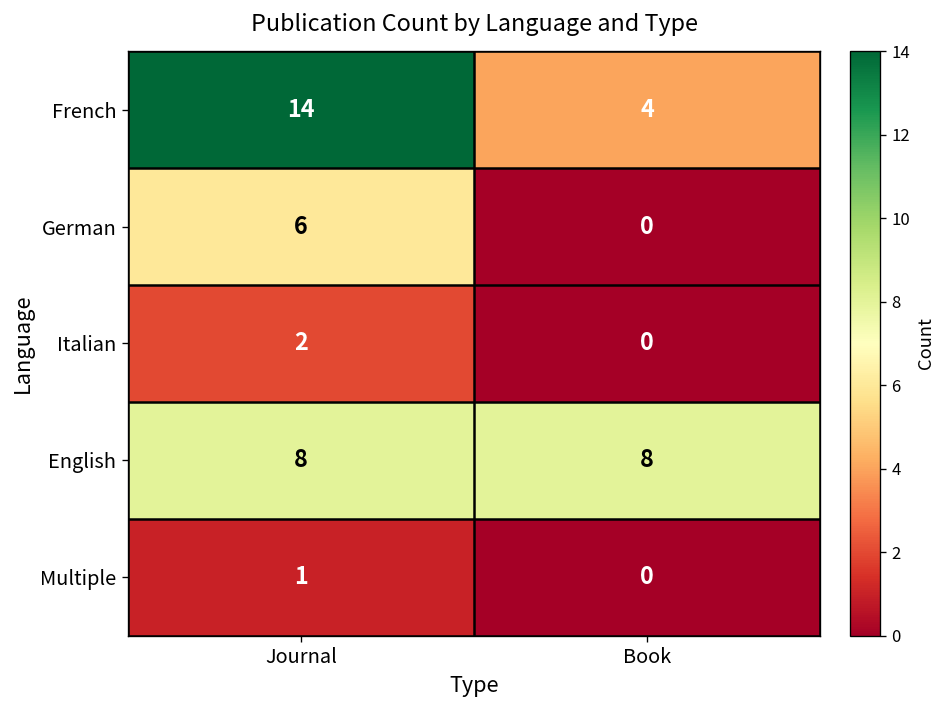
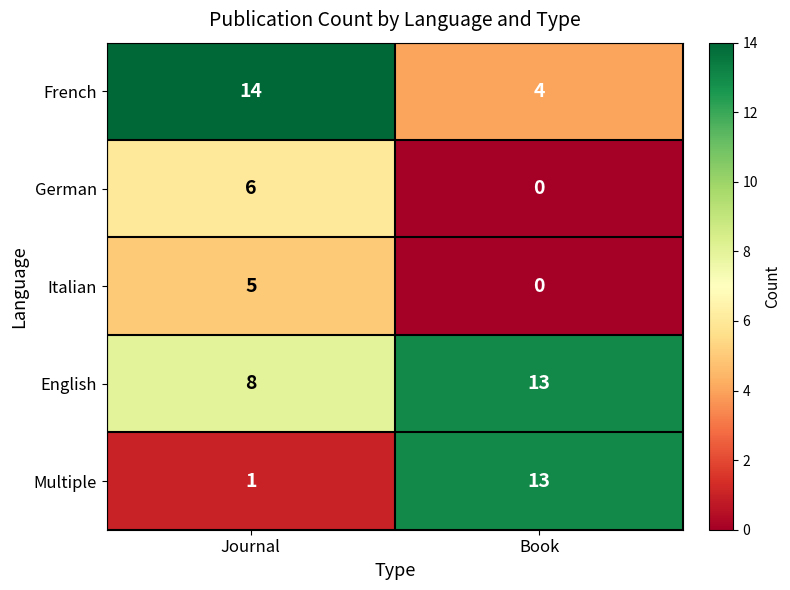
  {
    "French": {
      "Journal": 14,
      "Book": 4
    },
    "German": {
      "Journal": 6,
      "Book": 0
    },
    "Italian": {
-     "Journal": 2,
+     "Journal": 5,
      "Book": 0
    },
    "English": {
      "Journal": 8,
-     "Book": 8
+     "Book": 13
    },
    "Multiple": {
      "Journal": 1,
-     "Book": 0
+     "Book": 13
    }
  }
